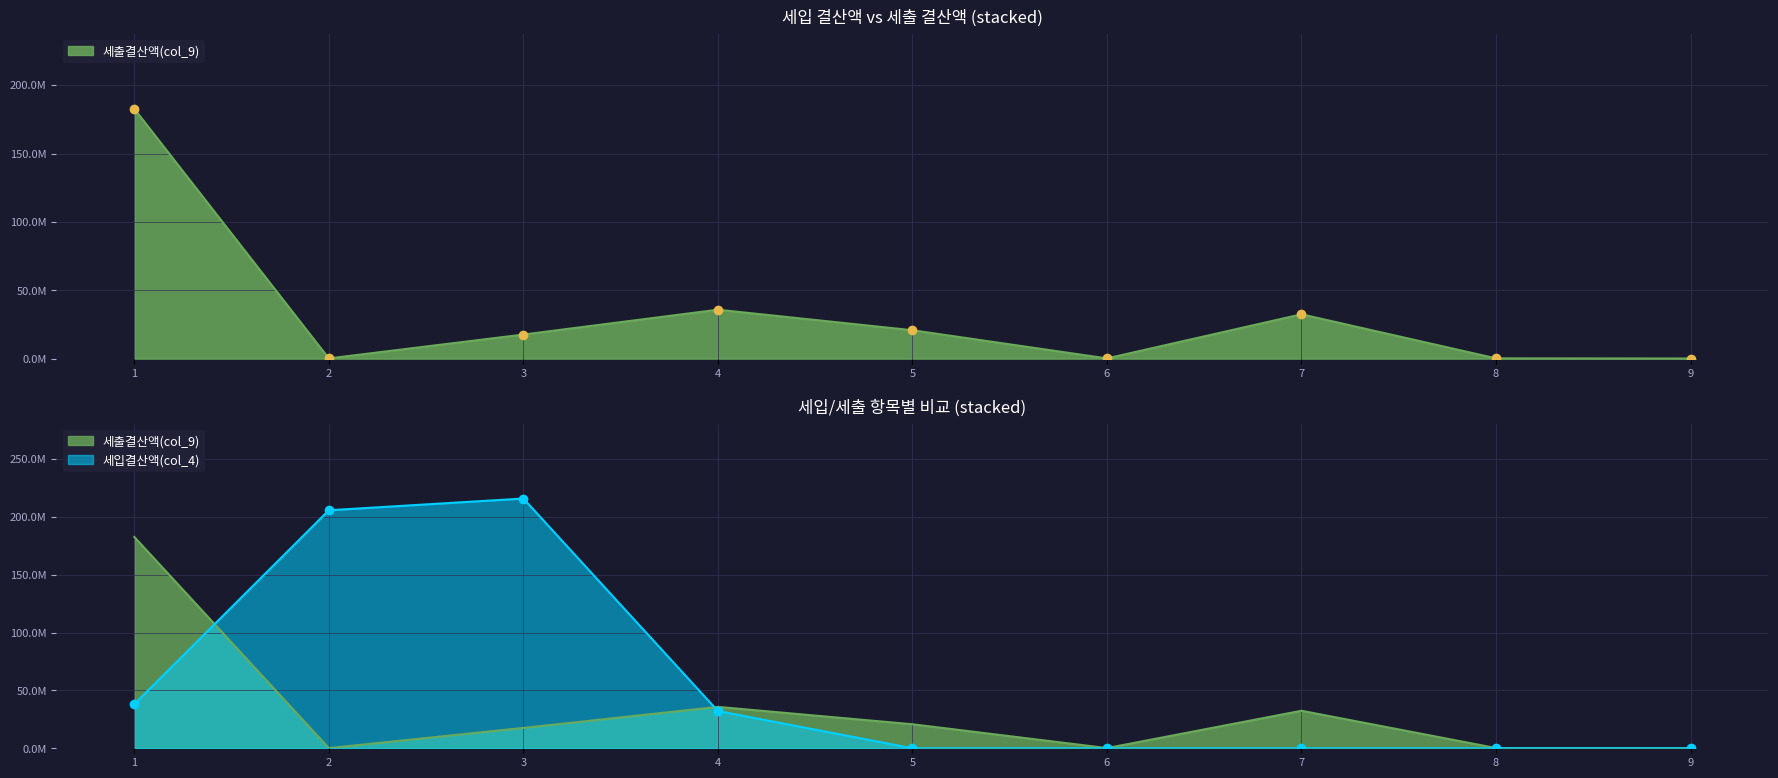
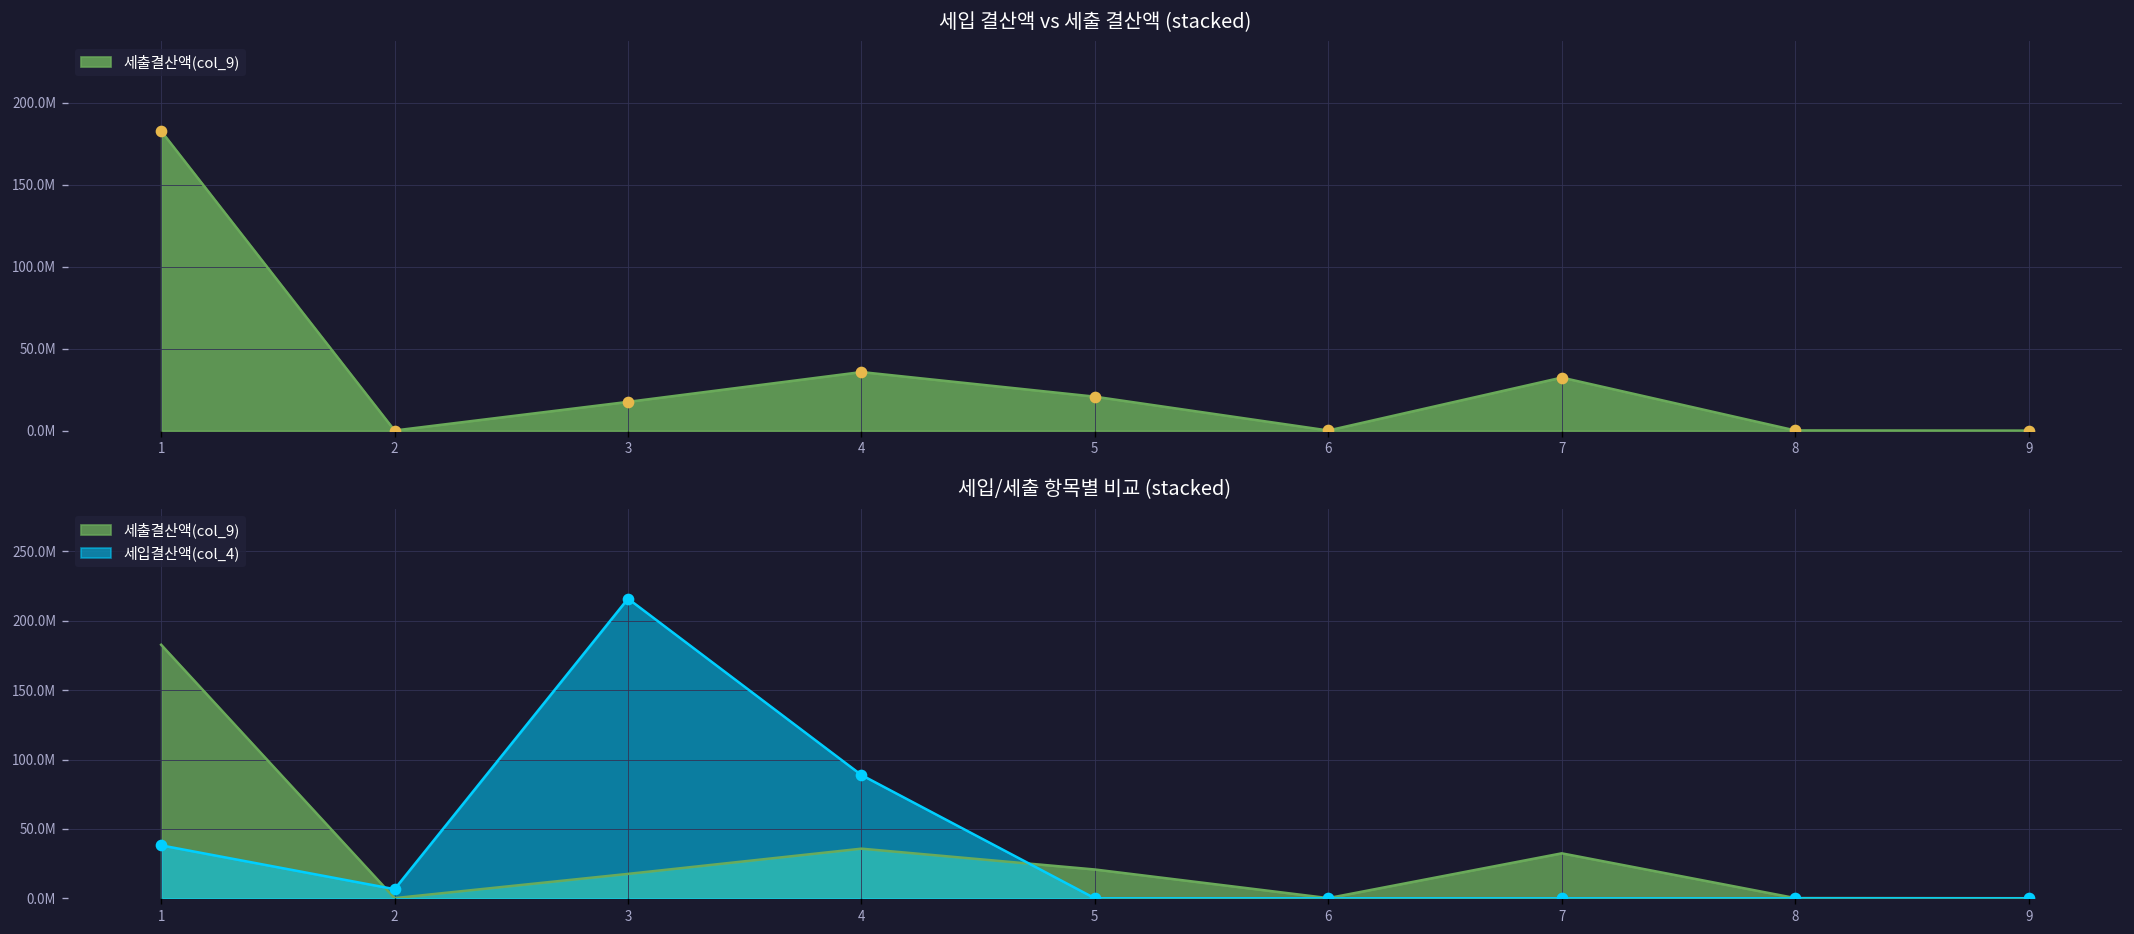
  {
    "세입 결산액 vs 세출 결산액 (stacked)": {
      "1": 183000000,
      "2": 0,
      "3": 18000000,
      "4": 36000000,
      "5": 21000000,
      "6": 0,
      "7": 32000000,
      "8": 0,
      "9": 0
    },
    "세입/세출 항목별 비교 (stacked)": {
      "세출결산액(col_9)": {
        "1": 183000000,
        "2": 0,
        "3": 18000000,
        "4": 36000000,
        "5": 21000000,
        "7": 32000000
      },
      "세입결산액(col_4)": {
        "1": 38000000,
-       "2": 206000000,
+       "2": 7000000,
        "3": 216000000,
-       "4": 32000000,
+       "4": 89000000,
        "5": 0,
        "7": 0
      }
    }
  }
